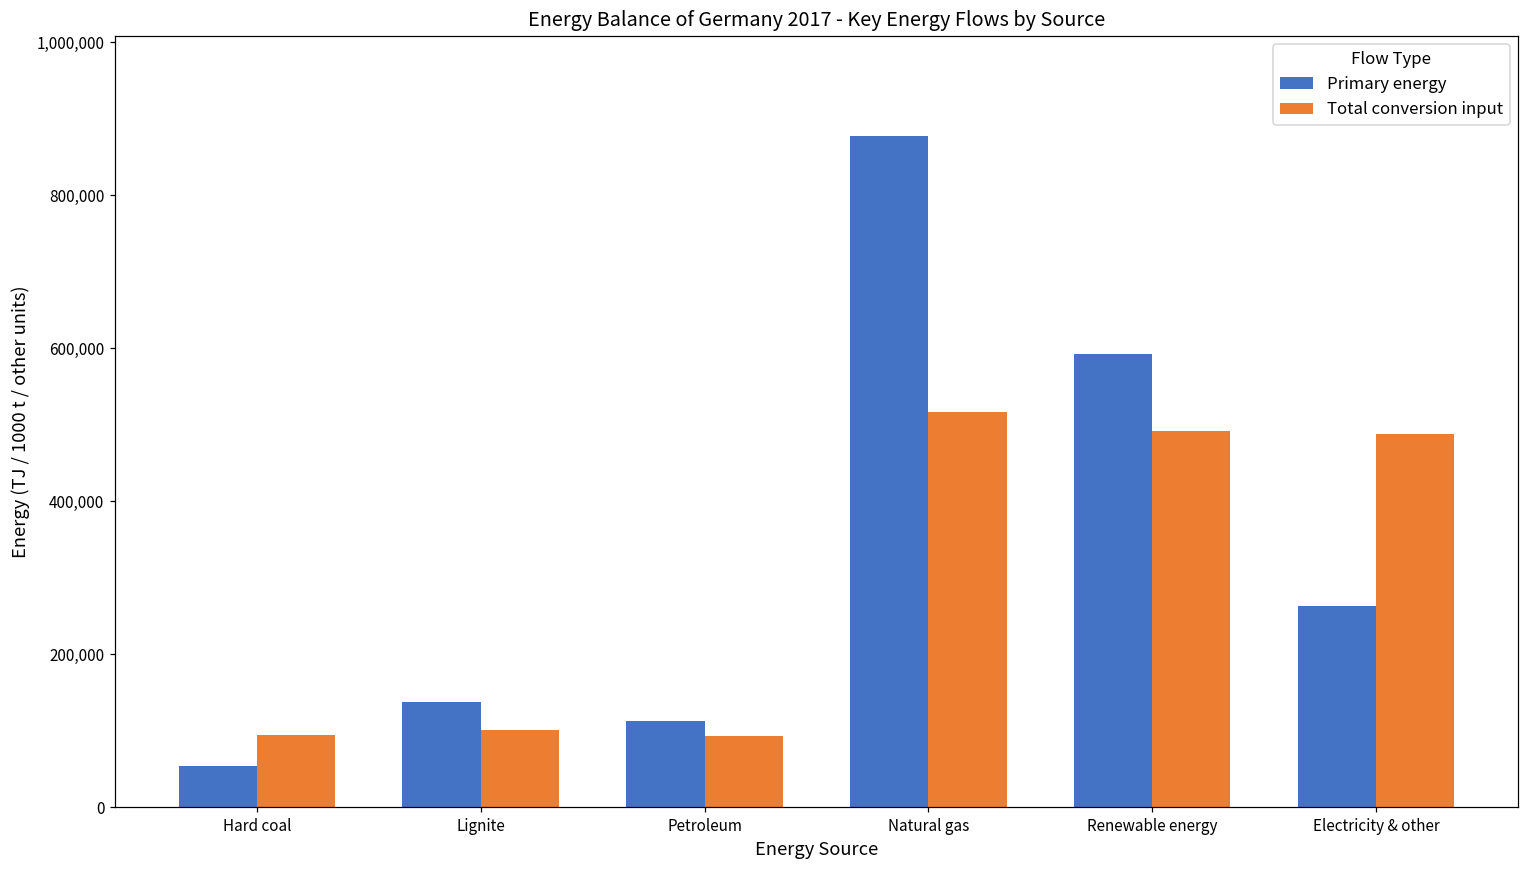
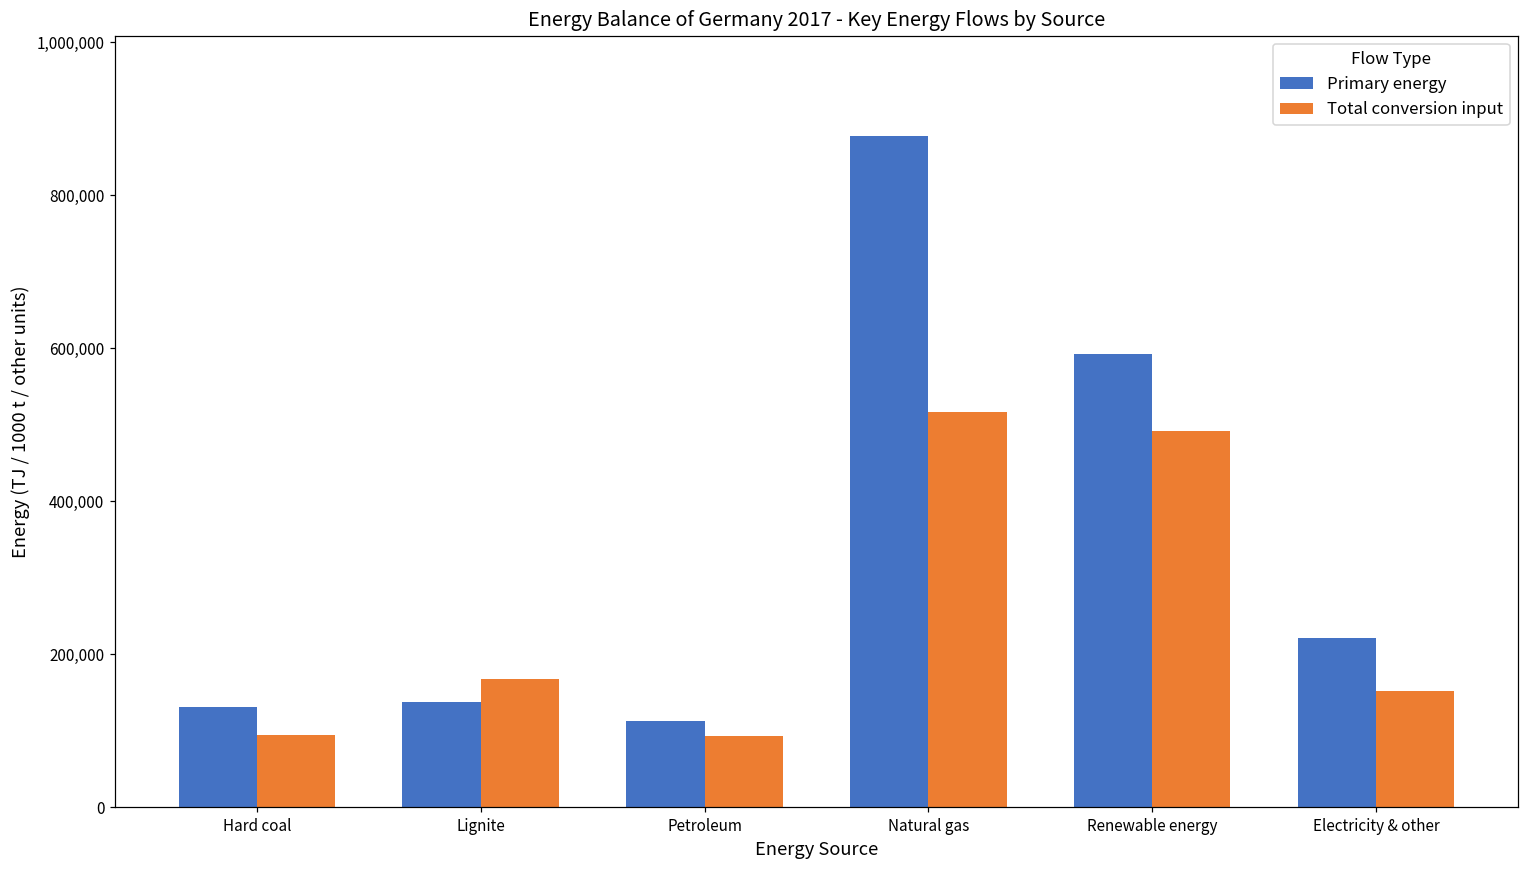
  {
    "Primary energy": {
-     "Hard coal": "50,000",
+     "Hard coal": "130,000",
      "Lignite": "140,000",
      "Petroleum": "110,000",
      "Natural gas": "880,000",
      "Renewable energy": "590,000",
-     "Electricity & other": "260,000"
+     "Electricity & other": "220,000"
    },
    "Total conversion input": {
      "Hard coal": "90,000",
-     "Lignite": "100,000",
+     "Lignite": "170,000",
      "Petroleum": "90,000",
      "Natural gas": "520,000",
      "Renewable energy": "490,000",
-     "Electricity & other": "490,000"
+     "Electricity & other": "150,000"
    }
  }
